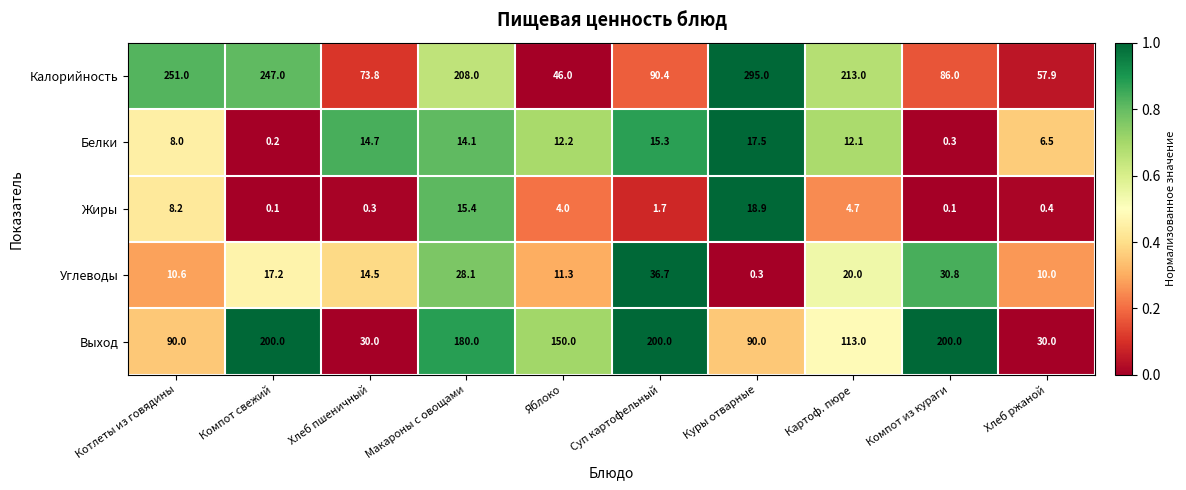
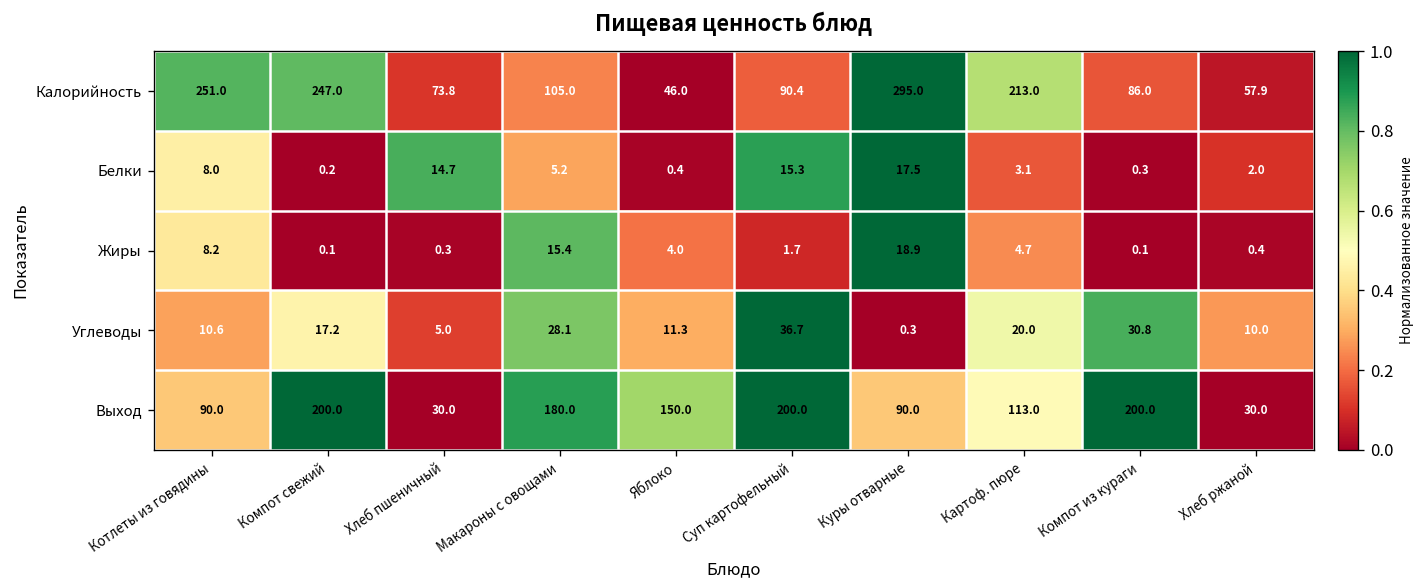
  {
    "Калорийность": {
      "Котлеты из говядины": 251.0,
      "Компот свежий": 247.0,
      "Хлеб пшеничный": 73.8,
-     "Макароны с овощами": 208.0,
+     "Макароны с овощами": 105.0,
      "Яблоко": 46.0,
      "Суп картофельный": 90.4,
      "Куры отварные": 295.0,
      "Картоф. пюре": 213.0,
      "Компот из кураги": 86.0,
      "Хлеб ржаной": 57.9
    },
    "Белки": {
      "Котлеты из говядины": 8.0,
      "Компот свежий": 0.2,
      "Хлеб пшеничный": 14.7,
-     "Макароны с овощами": 14.1,
-     "Яблоко": 12.2,
+     "Макароны с овощами": 5.2,
+     "Яблоко": 0.4,
      "Суп картофельный": 15.3,
      "Куры отварные": 17.5,
-     "Картоф. пюре": 12.1,
+     "Картоф. пюре": 3.1,
      "Компот из кураги": 0.3,
-     "Хлеб ржаной": 6.5
+     "Хлеб ржаной": 2.0
    },
    "Жиры": {
      "Котлеты из говядины": 8.2,
      "Компот свежий": 0.1,
      "Хлеб пшеничный": 0.3,
      "Макароны с овощами": 15.4,
      "Яблоко": 4.0,
      "Суп картофельный": 1.7,
      "Куры отварные": 18.9,
      "Картоф. пюре": 4.7,
      "Компот из кураги": 0.1,
      "Хлеб ржаной": 0.4
    },
    "Углеводы": {
      "Котлеты из говядины": 10.6,
      "Компот свежий": 17.2,
-     "Хлеб пшеничный": 14.5,
+     "Хлеб пшеничный": 5.0,
      "Макароны с овощами": 28.1,
      "Яблоко": 11.3,
      "Суп картофельный": 36.7,
      "Куры отварные": 0.3,
      "Картоф. пюре": 20.0,
      "Компот из кураги": 30.8,
      "Хлеб ржаной": 10.0
    },
    "Выход": {
      "Котлеты из говядины": 90.0,
      "Компот свежий": 200.0,
      "Хлеб пшеничный": 30.0,
      "Макароны с овощами": 180.0,
      "Яблоко": 150.0,
      "Суп картофельный": 200.0,
      "Куры отварные": 90.0,
      "Картоф. пюре": 113.0,
      "Компот из кураги": 200.0,
      "Хлеб ржаной": 30.0
    }
  }
